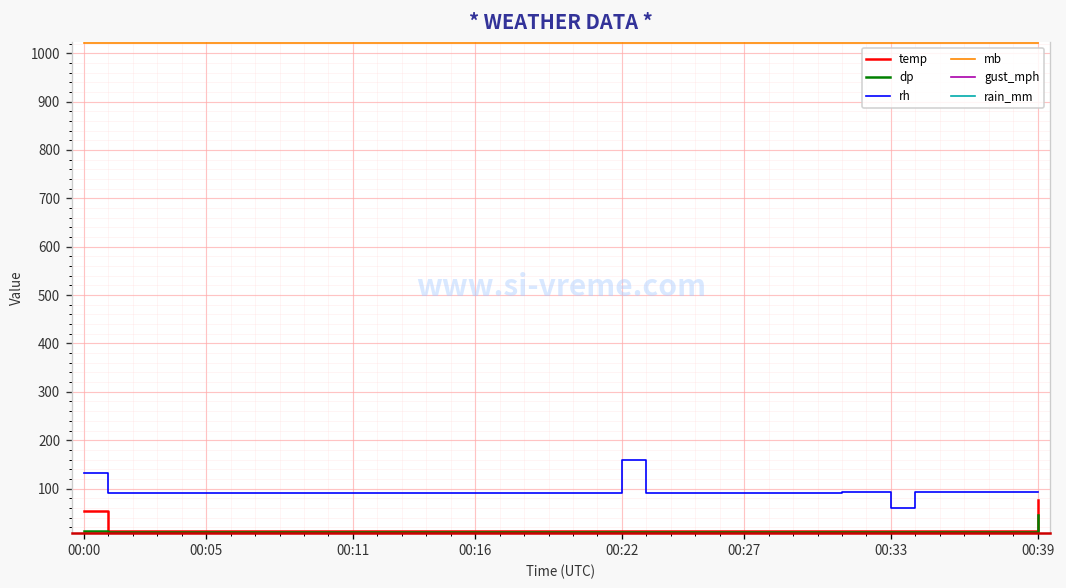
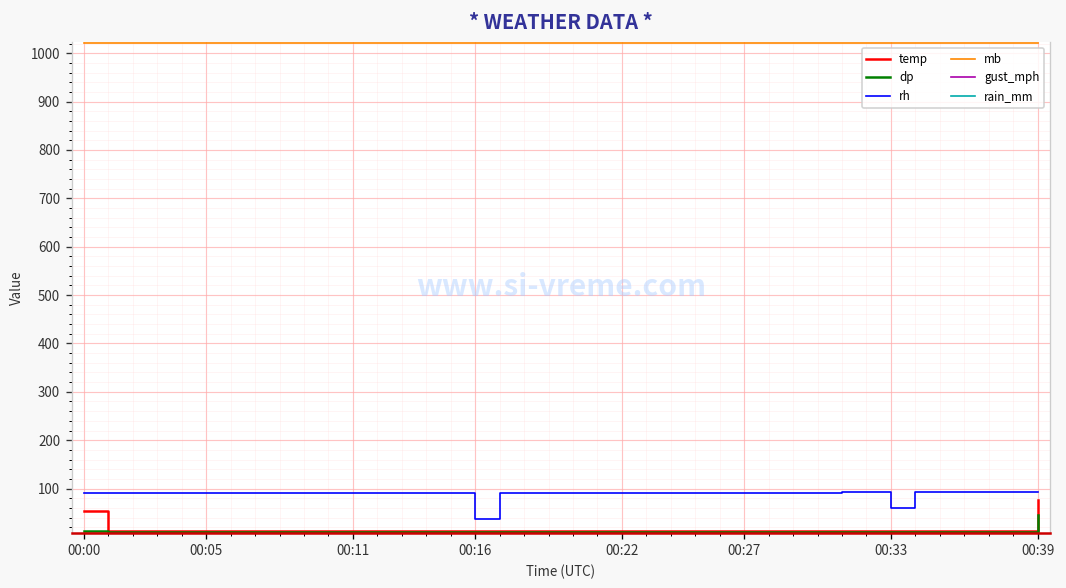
  {
    "temp": {
      "00:00": 50,
      "00:39": 80
    },
    "dp": {
      "00:00": 10,
      "00:39": 50
    },
    "rh": {
-     "00:00": 130,
+     "00:00": 90,
      "00:05": 90,
      "00:11": 90,
-     "00:16": 90,
-     "00:22": 160,
+     "00:16": 40,
+     "00:22": 90,
      "00:27": 90,
      "00:33": 60,
      "00:39": 90
    },
    "mb": {
      "00:00": 1020,
      "00:05": 1020,
      "00:11": 1020,
      "00:16": 1020,
      "00:22": 1020,
      "00:27": 1020,
      "00:33": 1020,
      "00:39": 1020
    }
  }
